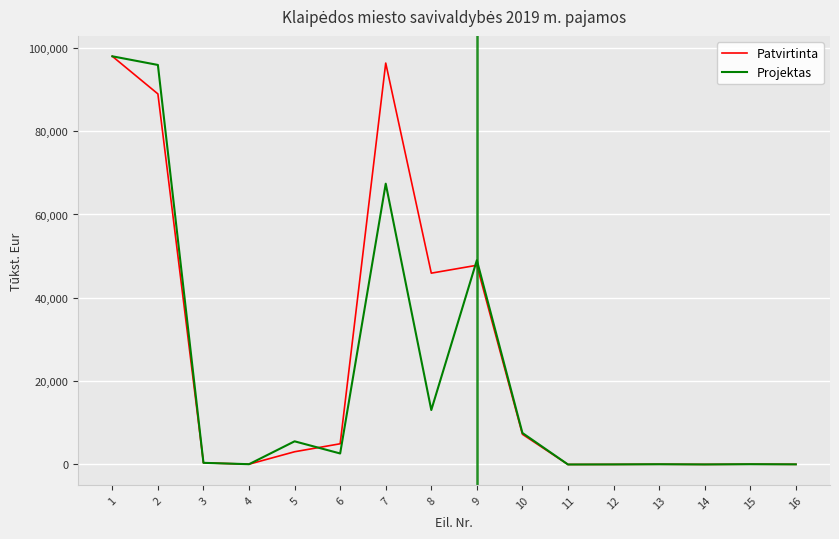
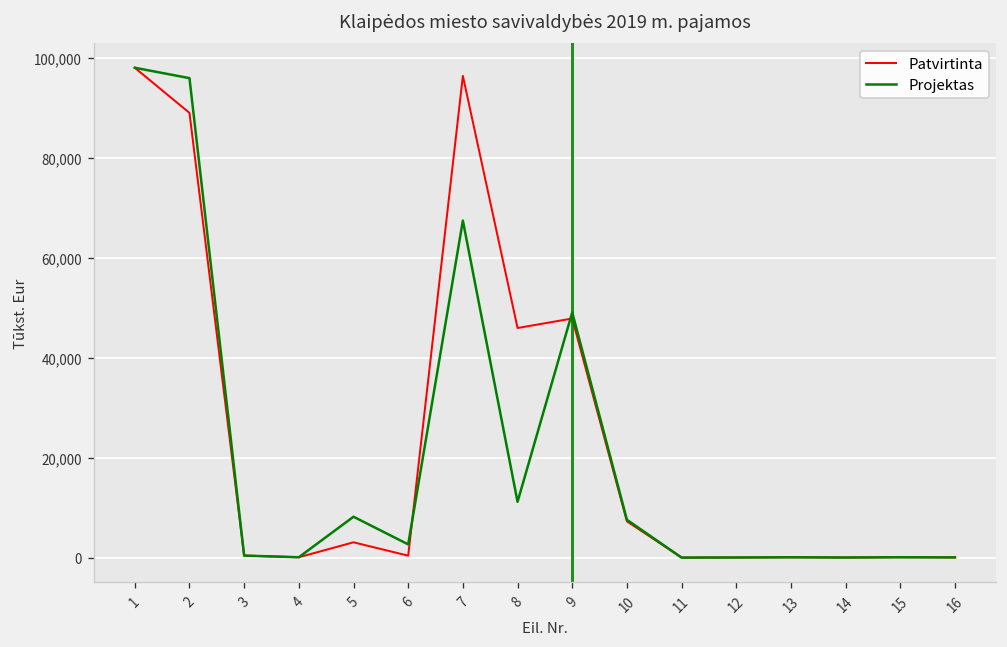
  {
    "Patvirtinta": {
      "2": "89,000",
      "5": "3,000",
-     "6": "5,000",
+     "6": "0",
      "7": "96,000",
      "8": "46,000",
      "9": "48,000"
    },
    "Projektas": {
      "2": "96,000",
-     "5": "6,000",
+     "5": "8,000",
      "6": "3,000",
      "7": "67,000",
-     "8": "13,000",
+     "8": "11,000",
      "9": "49,000"
    }
  }
